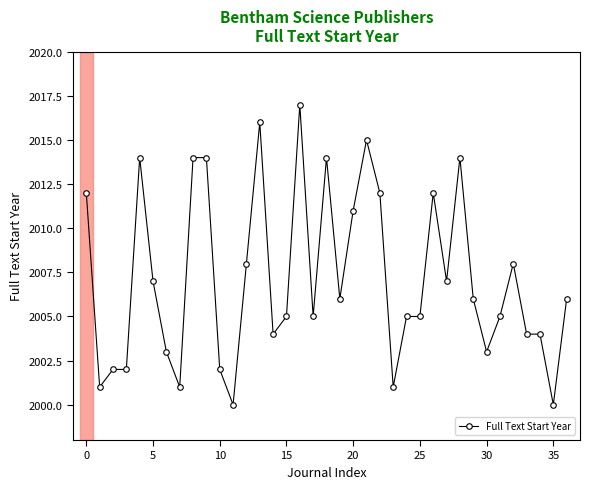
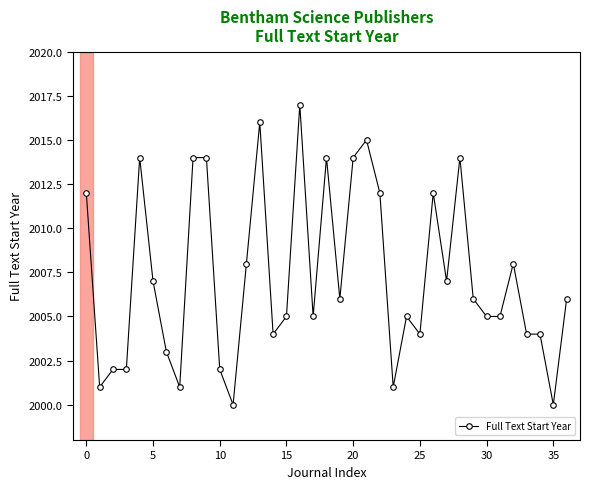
  {
    "0": 2012,
    "5": 2007,
    "10": 2002,
    "15": 2005,
-   "20": 2011,
-   "25": 2005,
-   "30": 2003,
+   "20": 2014,
+   "25": 2004,
+   "30": 2005,
    "35": 2000
  }
